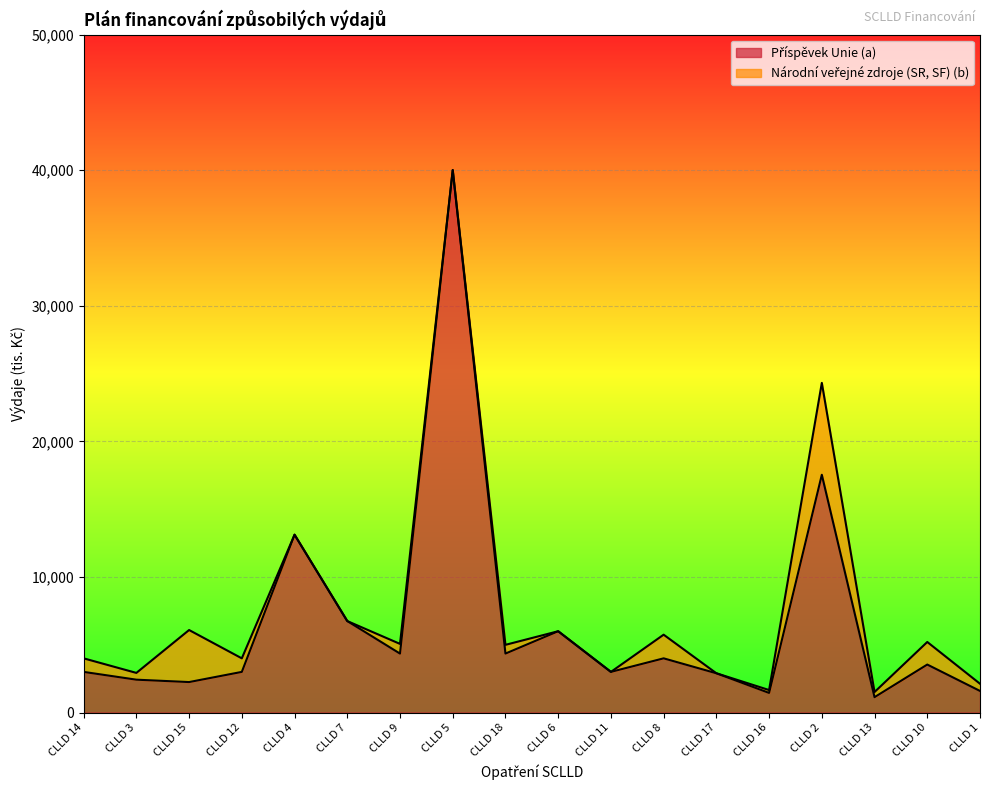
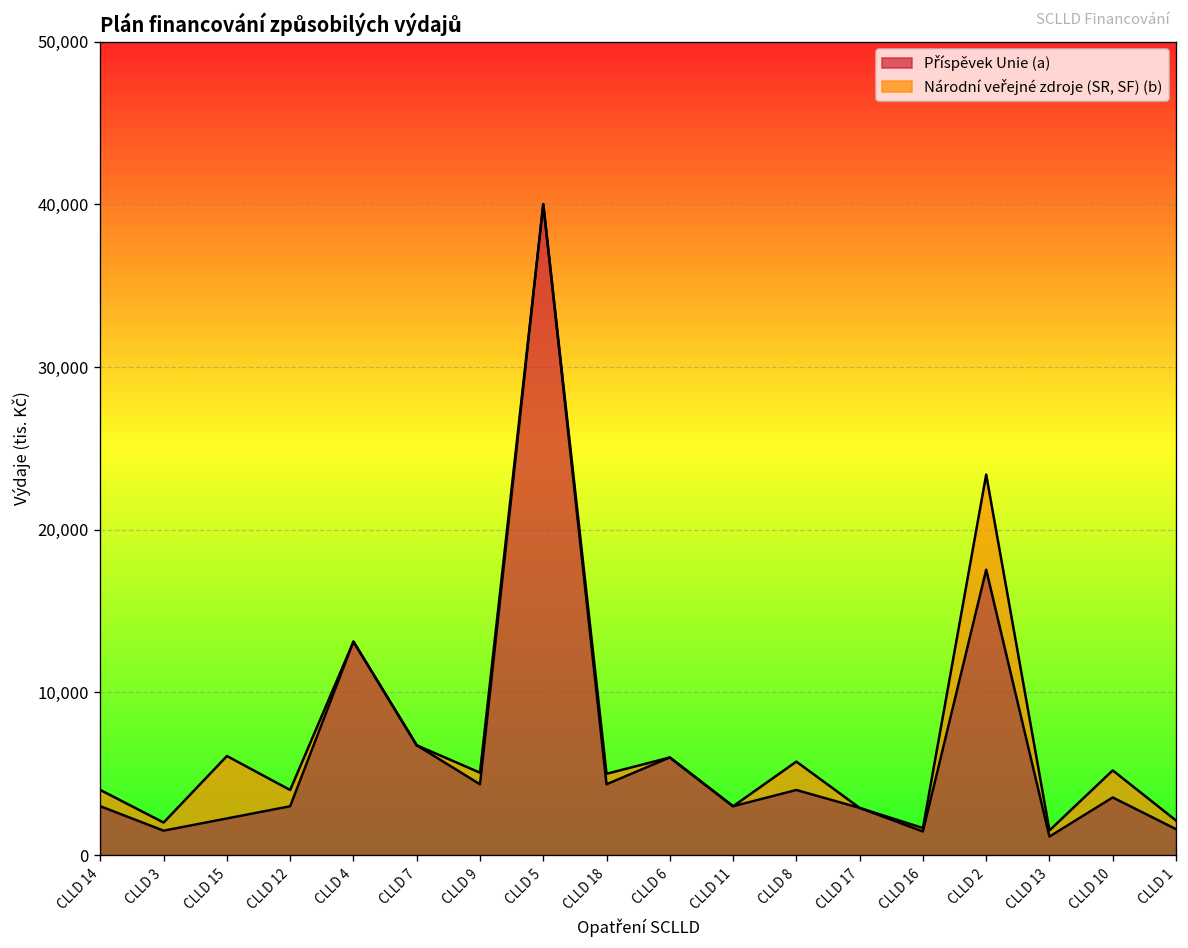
  {
    "Příspěvek Unie (a)": {
      "CLLD 14": "3,000",
-     "CLLD 3": "2,400",
+     "CLLD 3": "1,500",
      "CLLD 15": "2,300",
      "CLLD 12": "3,000",
      "CLLD 9": "4,400",
      "CLLD 18": "4,400",
      "CLLD 8": "4,000",
      "CLLD 16": "1,400",
      "CLLD 2": "17,500",
      "CLLD 13": "1,100",
      "CLLD 10": "3,500",
      "CLLD 1": "1,600"
    },
    "Národní veřejné zdroje (SR, SF) (b)": {
      "CLLD 14": "1,000",
      "CLLD 3": "500",
      "CLLD 15": "3,800",
      "CLLD 12": "1,000",
      "CLLD 9": "700",
      "CLLD 18": "600",
      "CLLD 8": "1,700",
      "CLLD 16": "200",
-     "CLLD 2": "6,800",
+     "CLLD 2": "5,800",
      "CLLD 13": "400",
      "CLLD 10": "1,700",
      "CLLD 1": "500"
    }
  }
